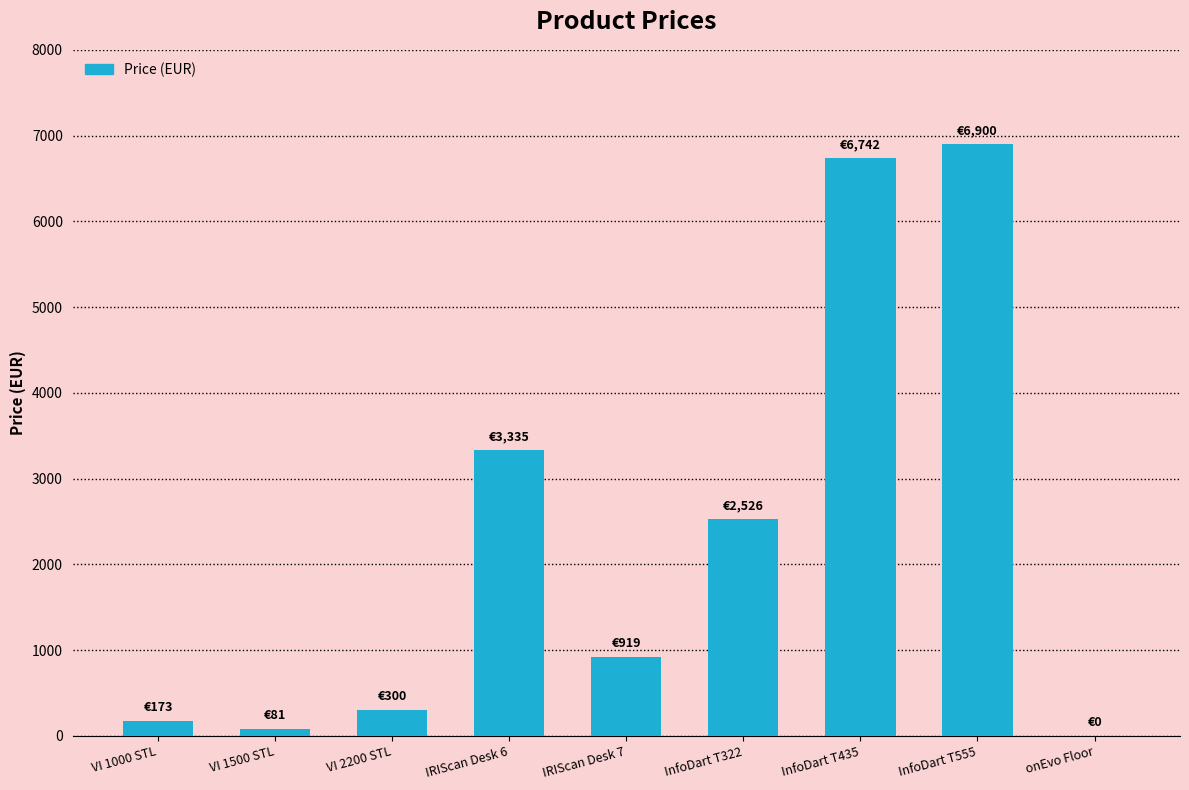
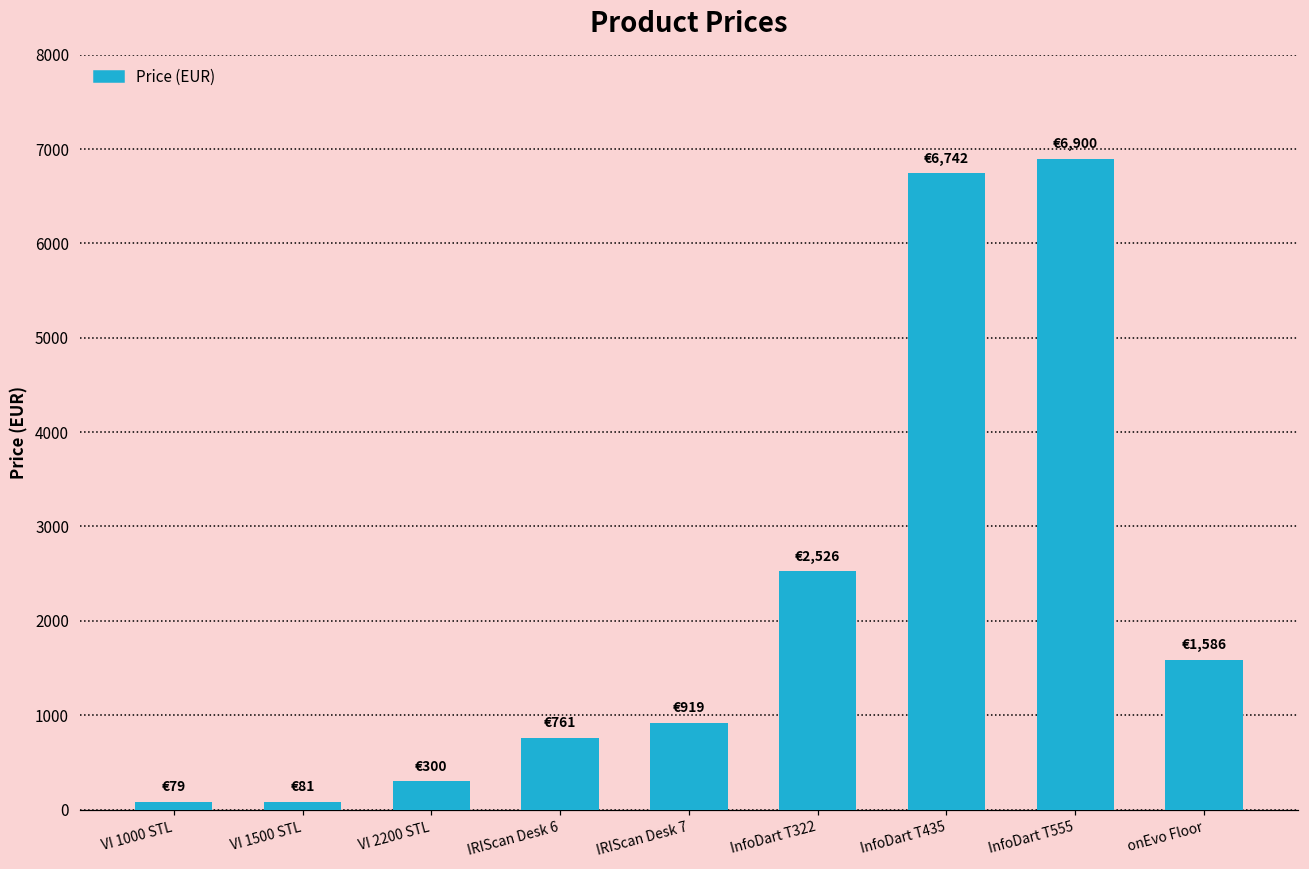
  {
-   "VI 1000 STL": "€173",
+   "VI 1000 STL": "€79",
    "VI 1500 STL": "€81",
    "VI 2200 STL": "€300",
-   "IRIScan Desk 6": "€3,335",
+   "IRIScan Desk 6": "€761",
    "IRIScan Desk 7": "€919",
    "InfoDart T322": "€2,526",
    "InfoDart T435": "€6,742",
    "InfoDart T555": "€6,900",
-   "onEvo Floor": "€0"
+   "onEvo Floor": "€1,586"
  }
